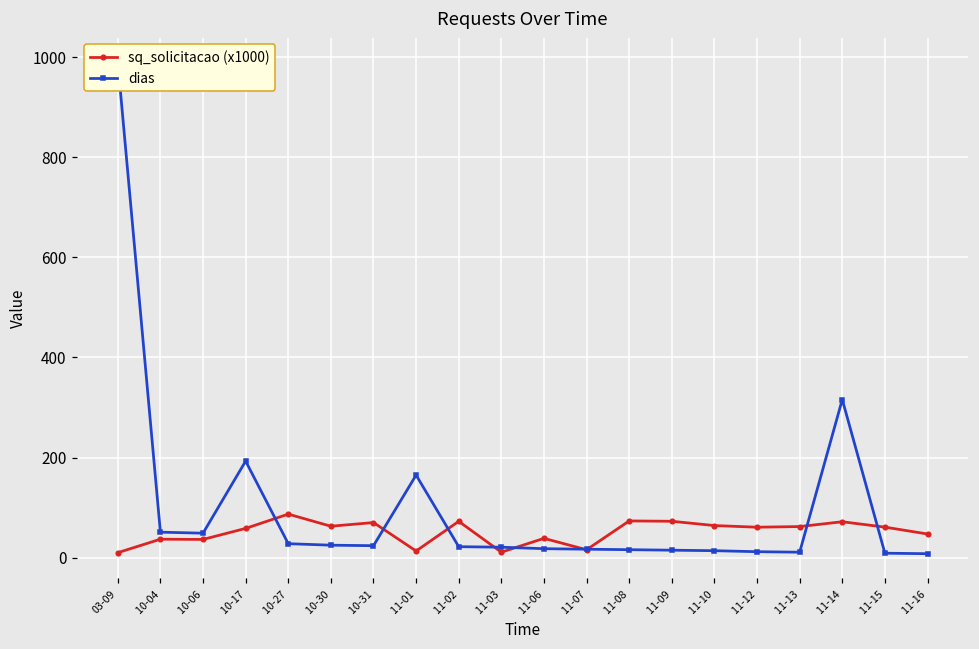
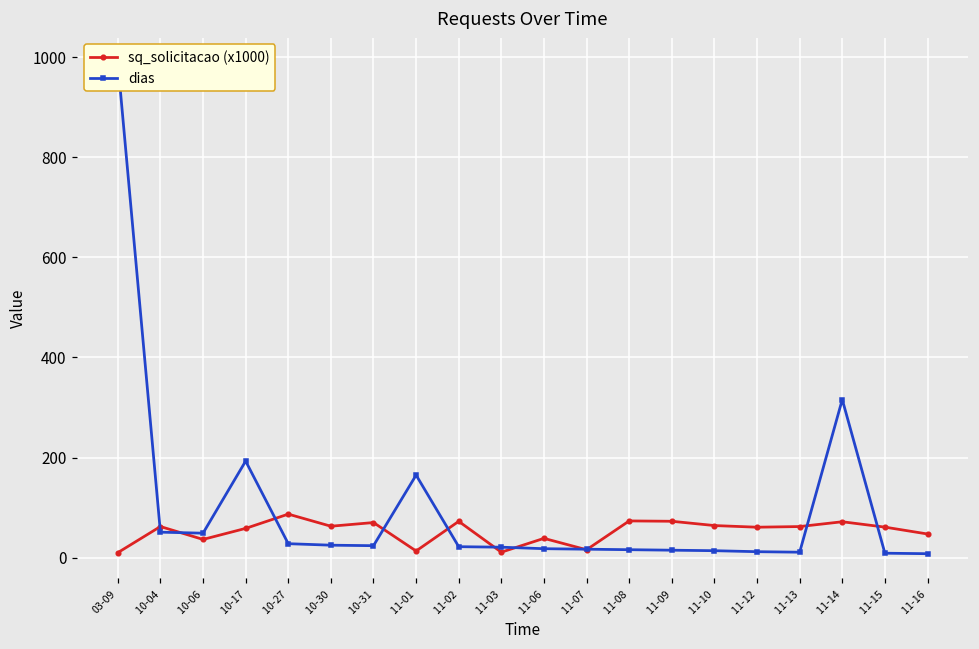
  {
    "sq_solicitacao (x1000)": {
      "03-09": 10,
-     "10-04": 40,
+     "10-04": 60,
      "10-06": 40,
      "10-17": 60,
      "10-27": 90,
      "10-30": 60,
      "10-31": 70,
      "11-01": 10,
      "11-02": 70,
      "11-03": 10,
      "11-06": 40,
      "11-08": 70,
      "11-09": 70,
      "11-10": 60,
      "11-12": 60,
      "11-13": 60,
      "11-14": 70,
      "11-15": 60,
      "11-16": 50
    },
    "dias": {
      "10-04": 50,
      "10-06": 50,
      "10-17": 190,
      "10-27": 30,
      "10-30": 30,
      "10-31": 20,
      "11-01": 170,
      "11-02": 20,
      "11-03": 20,
      "11-06": 20,
      "11-08": 20,
      "11-09": 20,
      "11-10": 10,
      "11-12": 10,
      "11-13": 10,
      "11-14": 320,
      "11-15": 10,
      "11-16": 10
    }
  }
